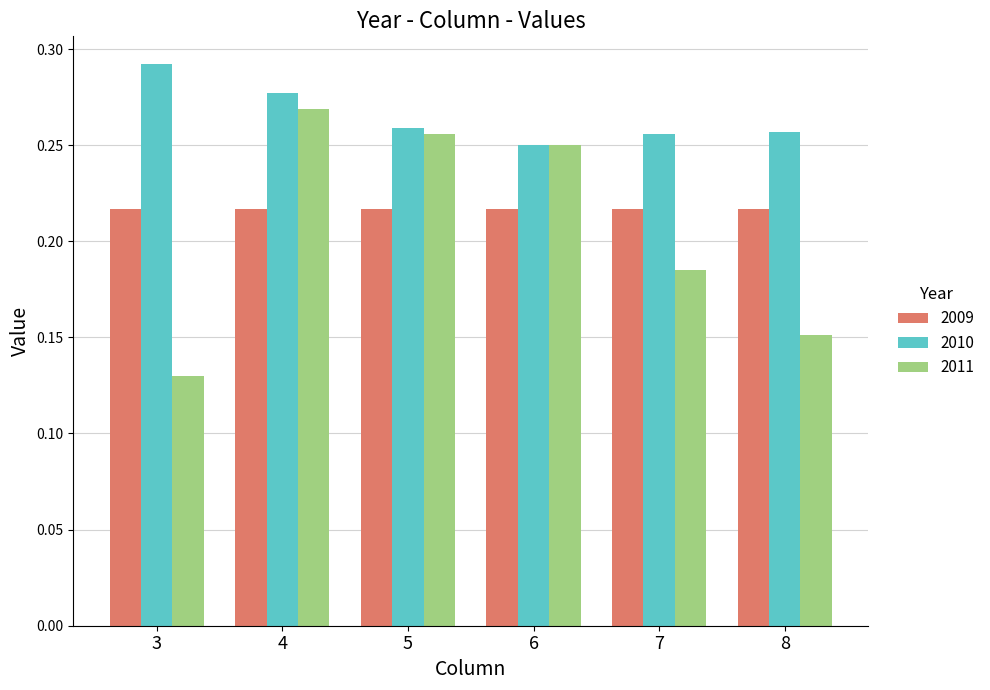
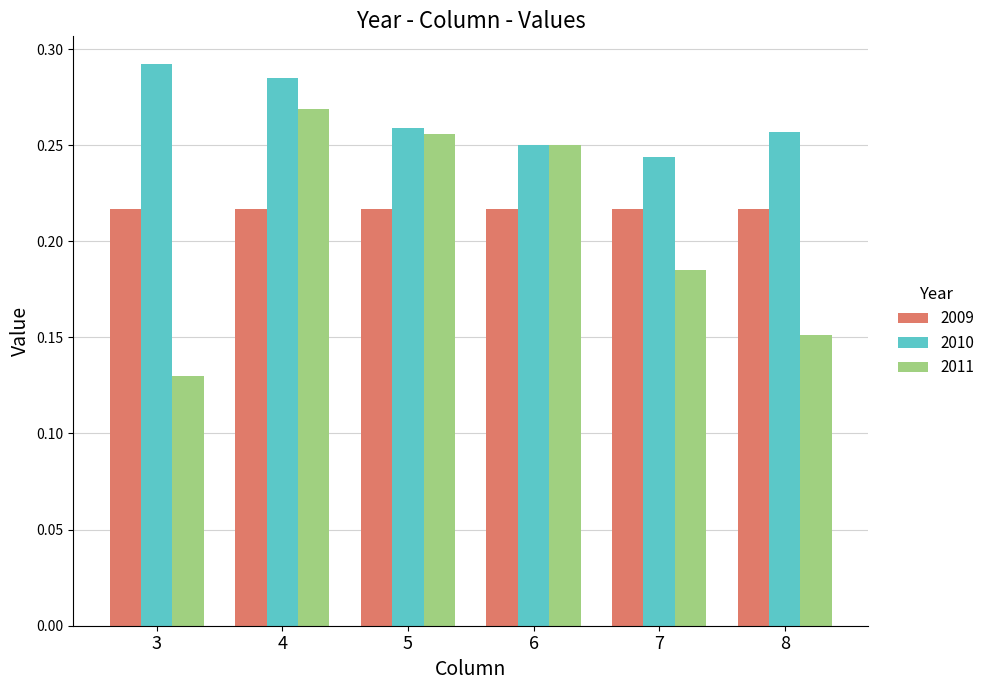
  {
    "2009": {
      "3": 0.217,
      "4": 0.217,
      "5": 0.217,
      "6": 0.217,
      "7": 0.217,
      "8": 0.217
    },
    "2010": {
      "3": 0.292,
-     "4": 0.277,
+     "4": 0.285,
      "5": 0.259,
      "6": 0.250,
-     "7": 0.256,
+     "7": 0.244,
      "8": 0.257
    },
    "2011": {
      "3": 0.130,
      "4": 0.269,
      "5": 0.256,
      "6": 0.250,
      "7": 0.185,
      "8": 0.151
    }
  }
